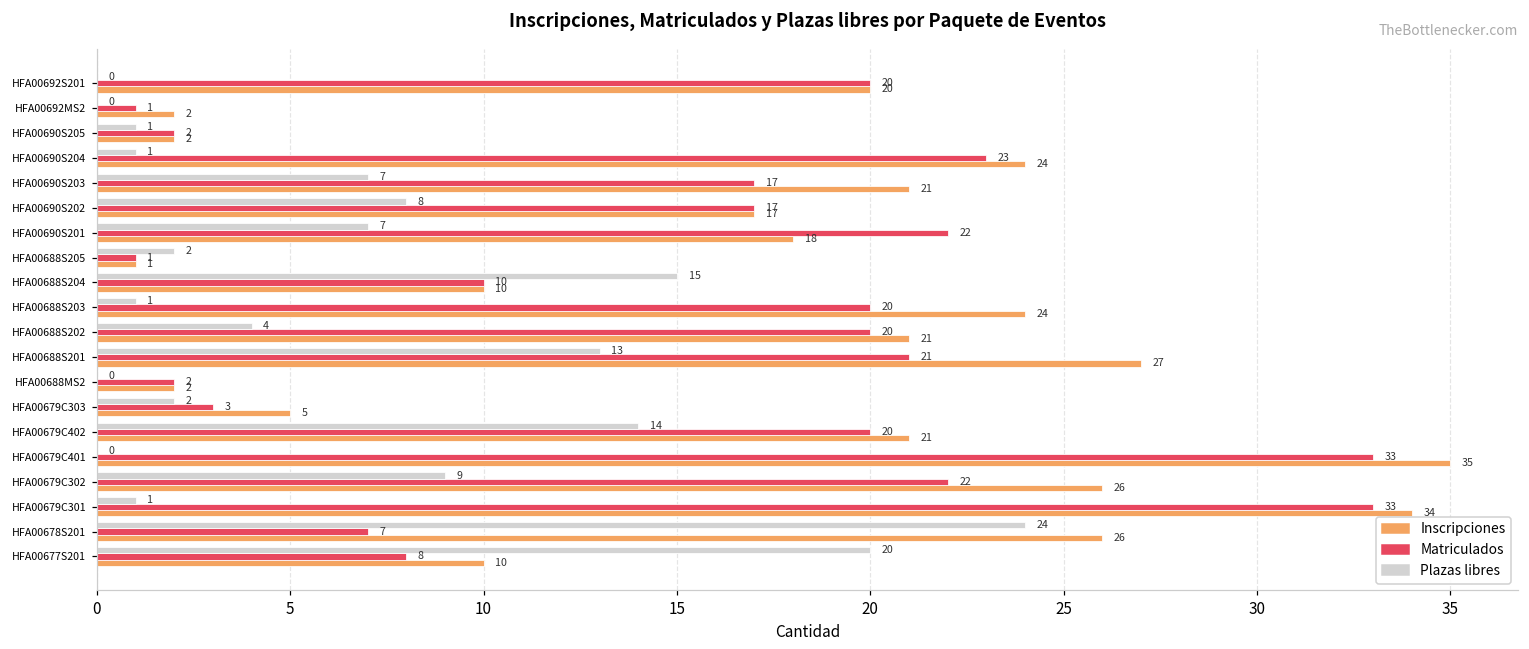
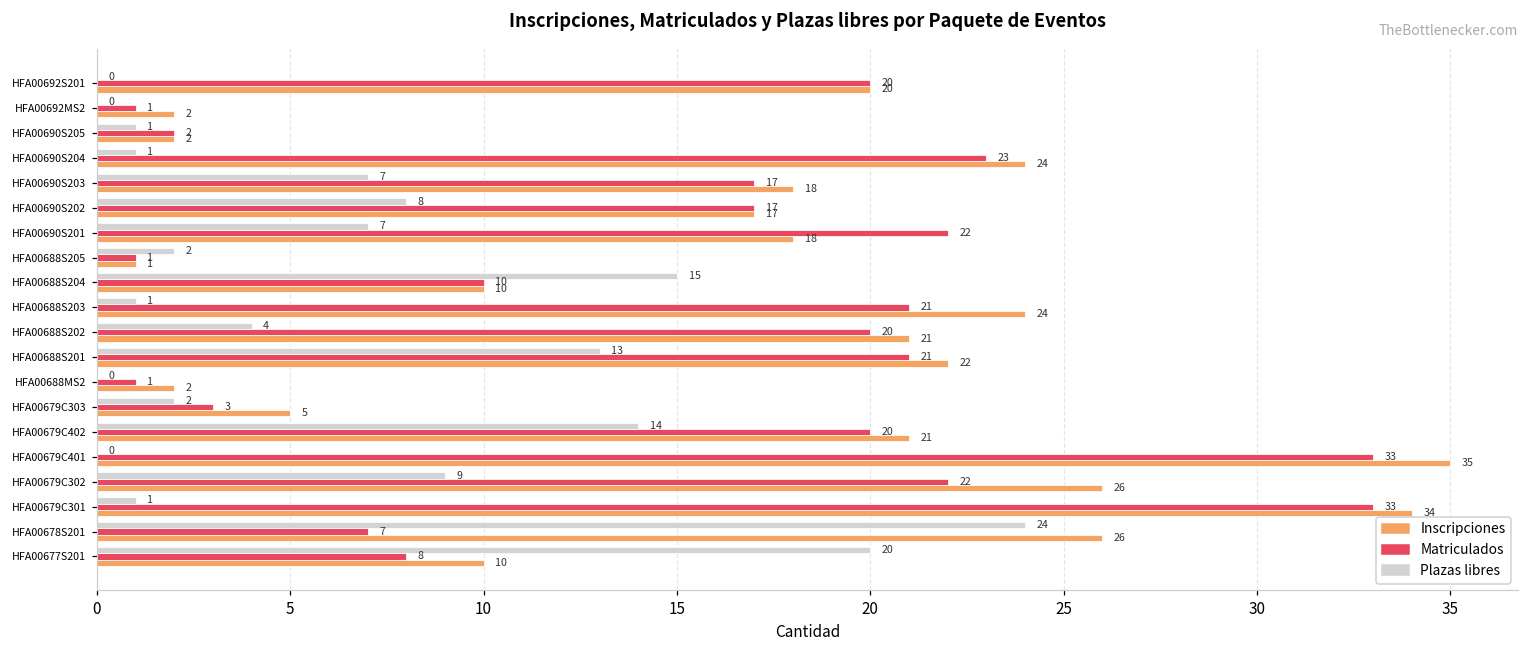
  {
    "Inscripciones": {
      "HFA00692MS2": 2,
      "HFA00690S204": 24,
-     "HFA00690S203": 21,
+     "HFA00690S203": 18,
      "HFA00690S201": 18,
      "HFA00688S203": 24,
      "HFA00688S202": 21,
-     "HFA00688S201": 27,
+     "HFA00688S201": 22,
      "HFA00688MS2": 2,
      "HFA00679C303": 5,
      "HFA00679C402": 21,
      "HFA00679C401": 35,
      "HFA00679C302": 26,
      "HFA00678S201": 26,
      "HFA00677S201": 10
    },
    "Matriculados": {
      "HFA00692MS2": 1,
      "HFA00690S204": 23,
      "HFA00690S203": 17,
      "HFA00690S201": 22,
-     "HFA00688S203": 20,
+     "HFA00688S203": 21,
      "HFA00688S202": 20,
      "HFA00688S201": 21,
-     "HFA00688MS2": 2,
+     "HFA00688MS2": 1,
      "HFA00679C303": 3,
      "HFA00679C402": 20,
      "HFA00679C401": 33,
      "HFA00679C302": 22,
      "HFA00679C301": 33,
      "HFA00678S201": 7,
      "HFA00677S201": 8
    },
    "Plazas libres": {
      "HFA00692S201": 0,
      "HFA00692MS2": 0,
      "HFA00690S205": 1,
      "HFA00690S204": 1,
      "HFA00690S203": 7,
      "HFA00690S202": 8,
      "HFA00690S201": 7,
      "HFA00688S205": 2,
      "HFA00688S204": 15,
      "HFA00688S203": 1,
      "HFA00688S202": 4,
      "HFA00688S201": 13,
      "HFA00688MS2": 0,
      "HFA00679C303": 2,
      "HFA00679C402": 14,
      "HFA00679C401": 0,
      "HFA00679C302": 9,
      "HFA00679C301": 1,
      "HFA00678S201": 24,
      "HFA00677S201": 20
    }
  }
